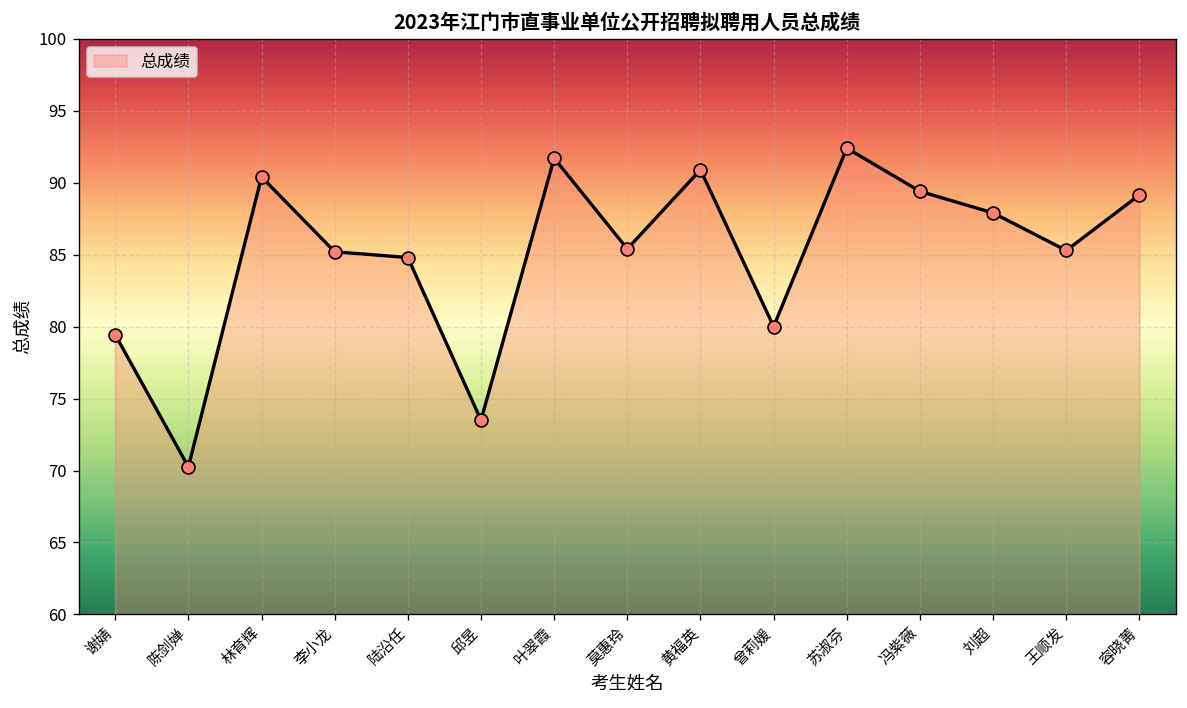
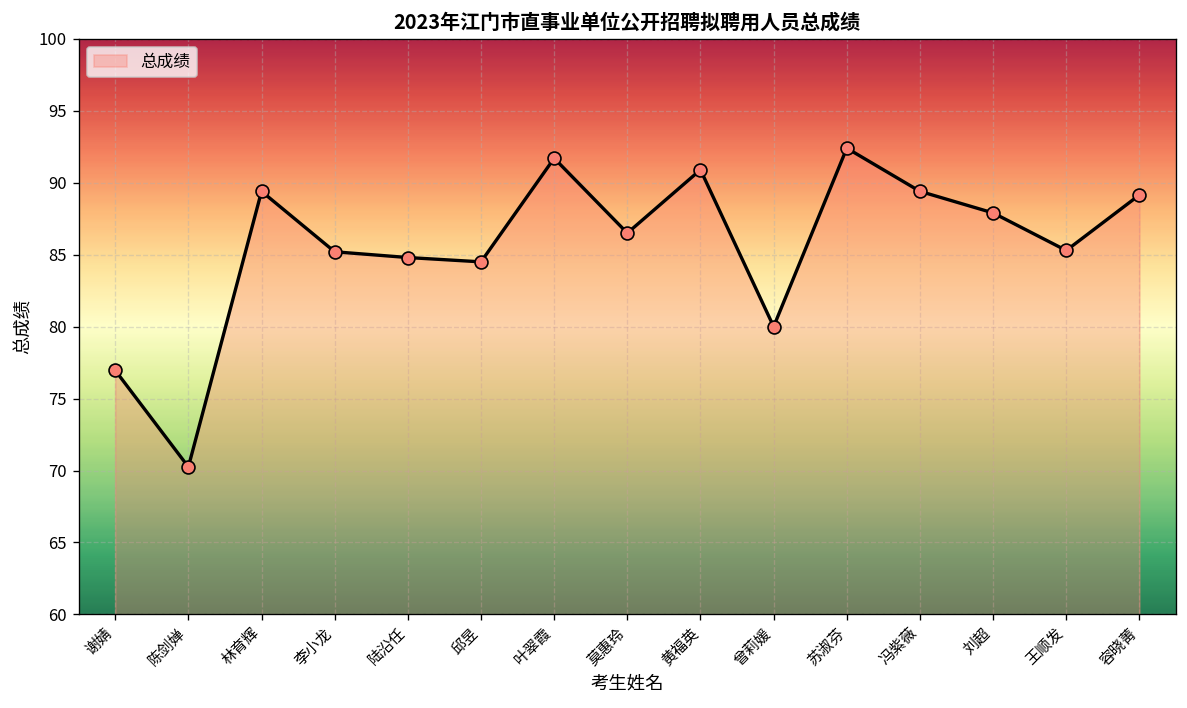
  {
-   "谢婧": 79.4,
+   "谢婧": 77.0,
    "陈剑婵": 70.3,
-   "林育辉": 90.4,
+   "林育辉": 89.4,
    "李小龙": 85.2,
    "陆沿任": 84.8,
-   "邱昱": 73.5,
+   "邱昱": 84.5,
    "叶翠霞": 91.7,
-   "莫惠玲": 85.4,
+   "莫惠玲": 86.5,
    "黄福英": 90.9,
    "曾莉媛": 80.0,
    "苏淑芬": 92.4,
    "冯紫薇": 89.4,
    "刘超": 87.9,
    "王顺发": 85.3,
    "容晓菁": 89.2
  }
